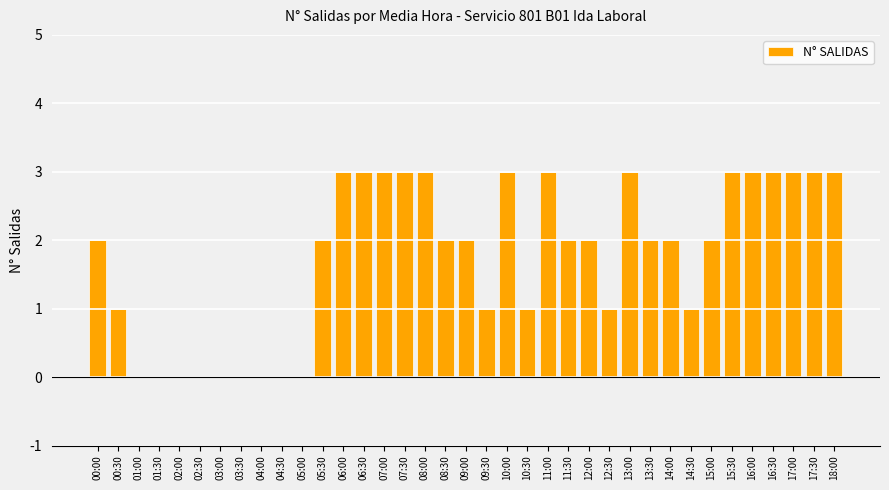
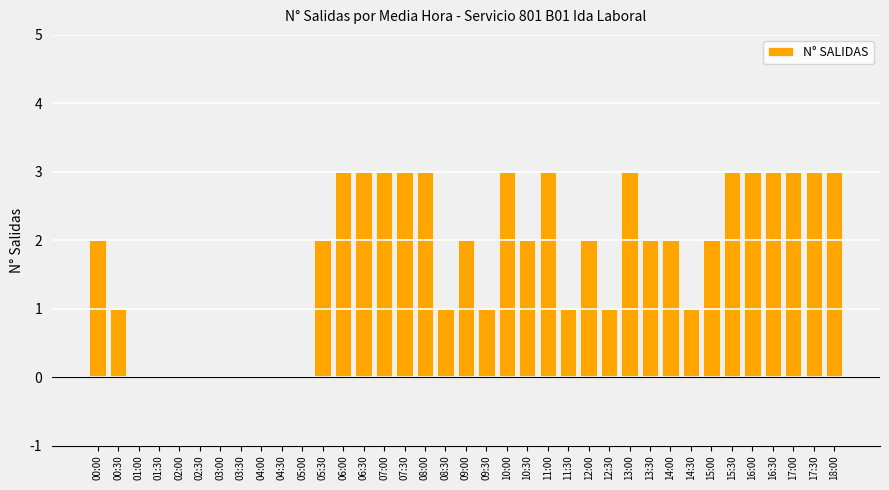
  {
    "00:00": 2,
    "00:30": 1,
    "01:00": 0,
    "01:30": 0,
    "02:00": 0,
    "02:30": 0,
    "03:00": 0,
    "03:30": 0,
    "04:00": 0,
    "04:30": 0,
    "05:00": 0,
    "05:30": 2,
    "06:00": 3,
    "06:30": 3,
    "07:00": 3,
    "07:30": 3,
    "08:00": 3,
-   "08:30": 2,
+   "08:30": 1,
    "09:00": 2,
    "09:30": 1,
    "10:00": 3,
-   "10:30": 1,
+   "10:30": 2,
    "11:00": 3,
-   "11:30": 2,
+   "11:30": 1,
    "12:00": 2,
    "12:30": 1,
    "13:00": 3,
    "13:30": 2,
    "14:00": 2,
    "14:30": 1,
    "15:00": 2,
    "15:30": 3,
    "16:00": 3,
    "16:30": 3,
    "17:00": 3,
    "17:30": 3,
    "18:00": 3
  }
